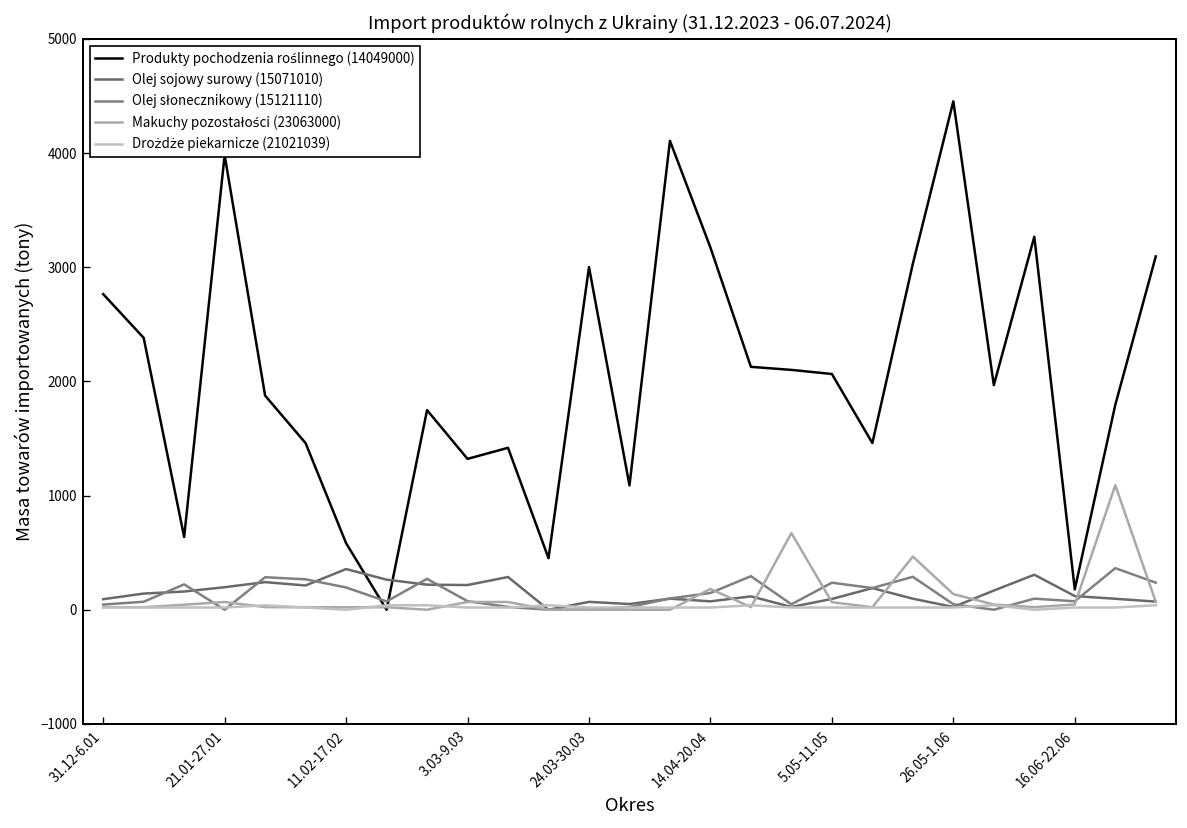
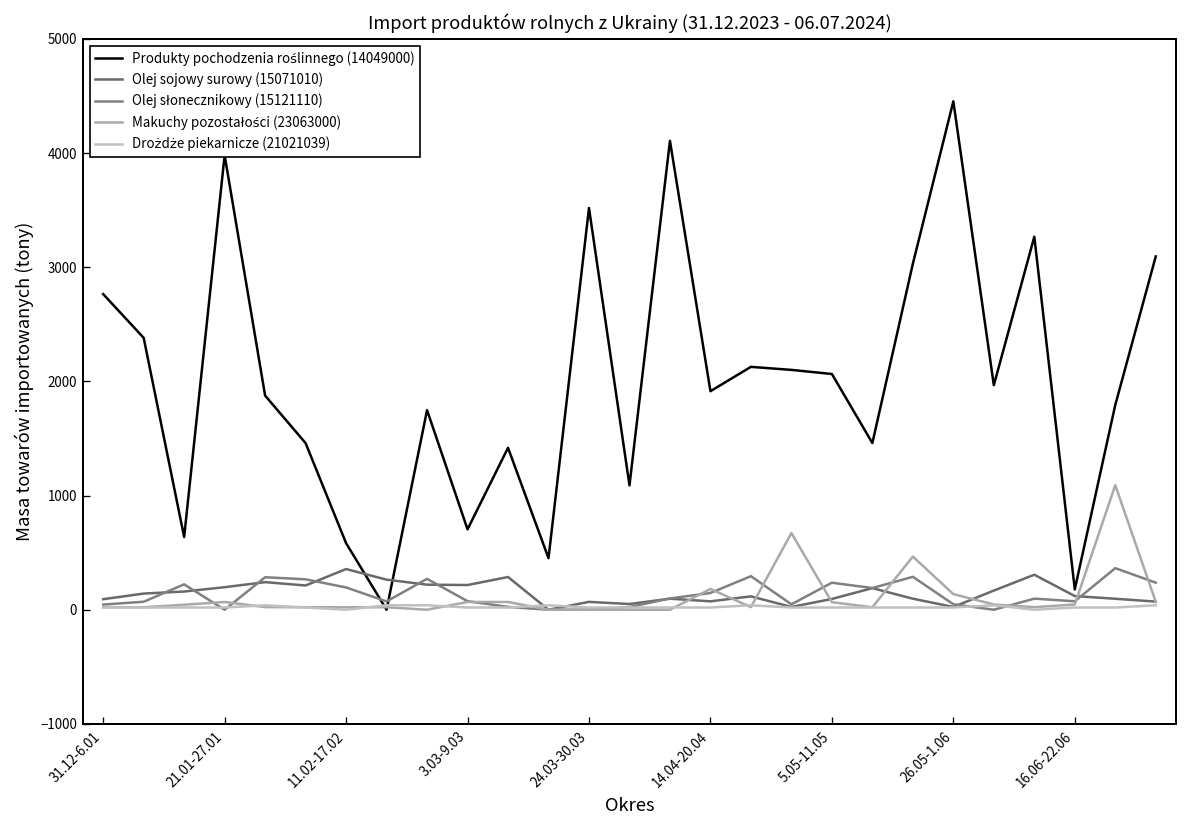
  {
    "Produkty pochodzenia roślinnego (14049000)": {
      "31.12-6.01": 2800,
      "21.01-27.01": 4000,
      "11.02-17.02": 600,
-     "3.03-9.03": 1300,
-     "24.03-30.03": 3000,
-     "14.04-20.04": 3200,
+     "3.03-9.03": 700,
+     "24.03-30.03": 3500,
+     "14.04-20.04": 1900,
      "5.05-11.05": 2100,
      "26.05-1.06": 4500,
      "16.06-22.06": 200
    }
  }
